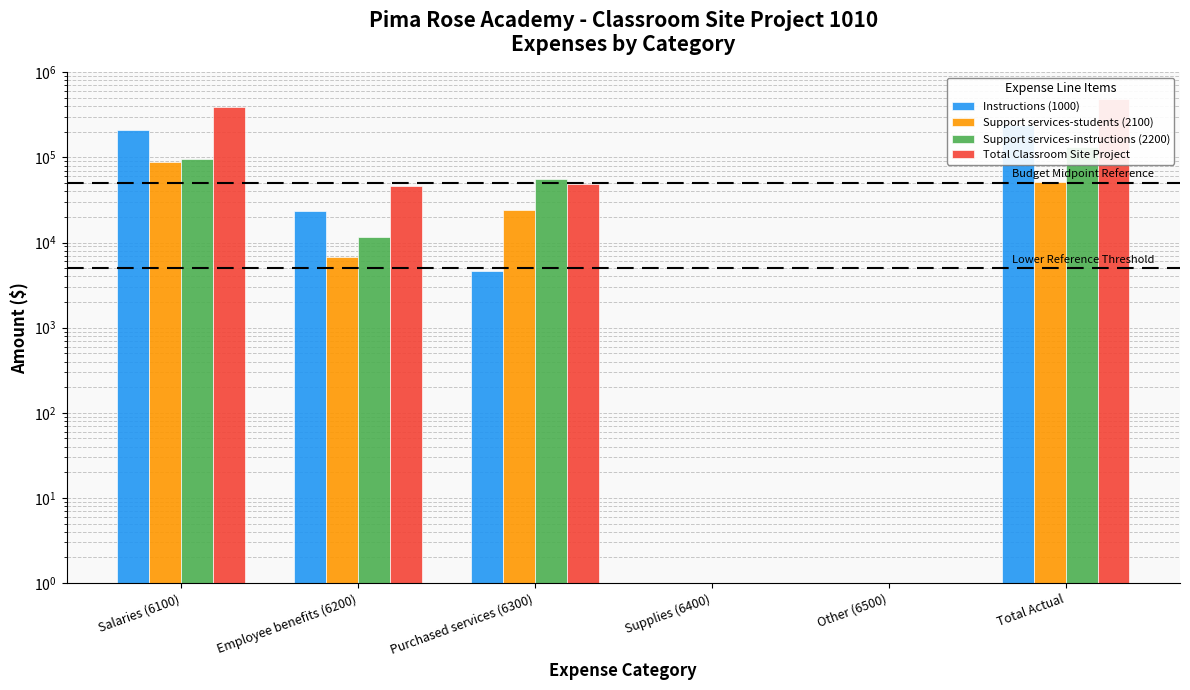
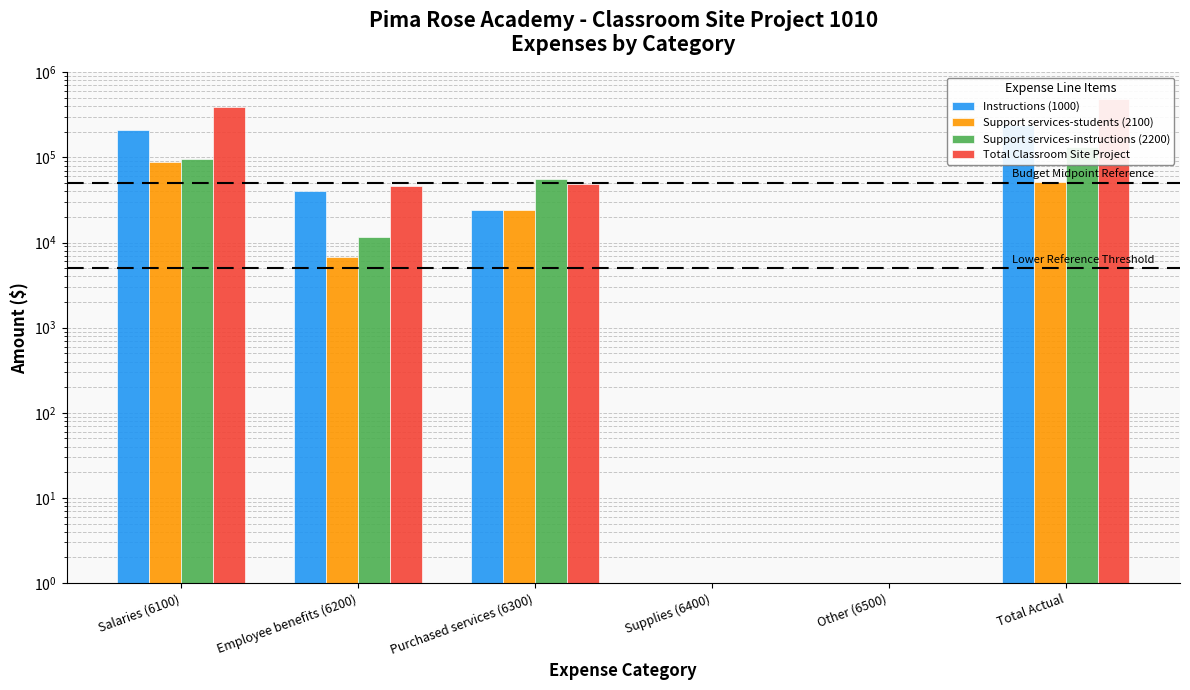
  {
    "Instructions (1000)": {
      "Salaries (6100)": 210000,
-     "Employee benefits (6200)": 23000,
-     "Purchased services (6300)": 5000
+     "Employee benefits (6200)": 40000,
+     "Purchased services (6300)": 24000
    },
    "Support services-students (2100)": {
      "Salaries (6100)": 90000,
      "Employee benefits (6200)": 7000,
      "Purchased services (6300)": 24000,
      "Total Actual": 50000
    },
    "Support services-instructions (2200)": {
      "Salaries (6100)": 100000,
      "Employee benefits (6200)": 12000,
      "Purchased services (6300)": 60000
    },
    "Total Classroom Site Project": {
      "Salaries (6100)": 400000,
      "Employee benefits (6200)": 50000,
      "Purchased services (6300)": 50000
    }
  }
